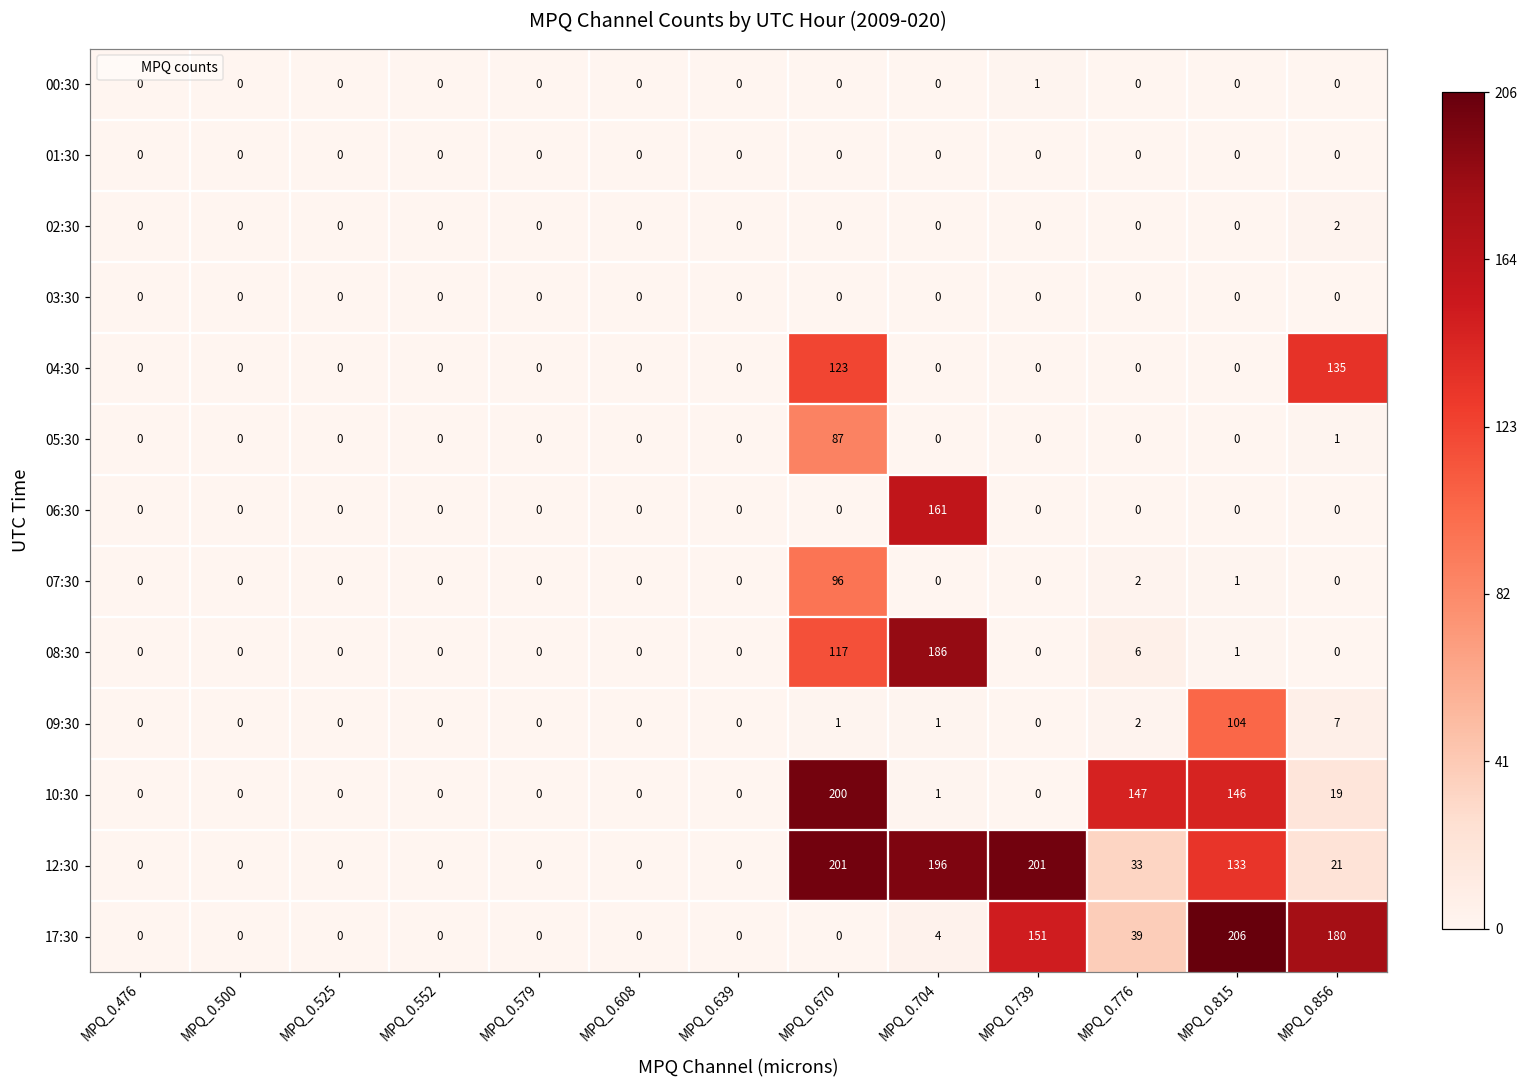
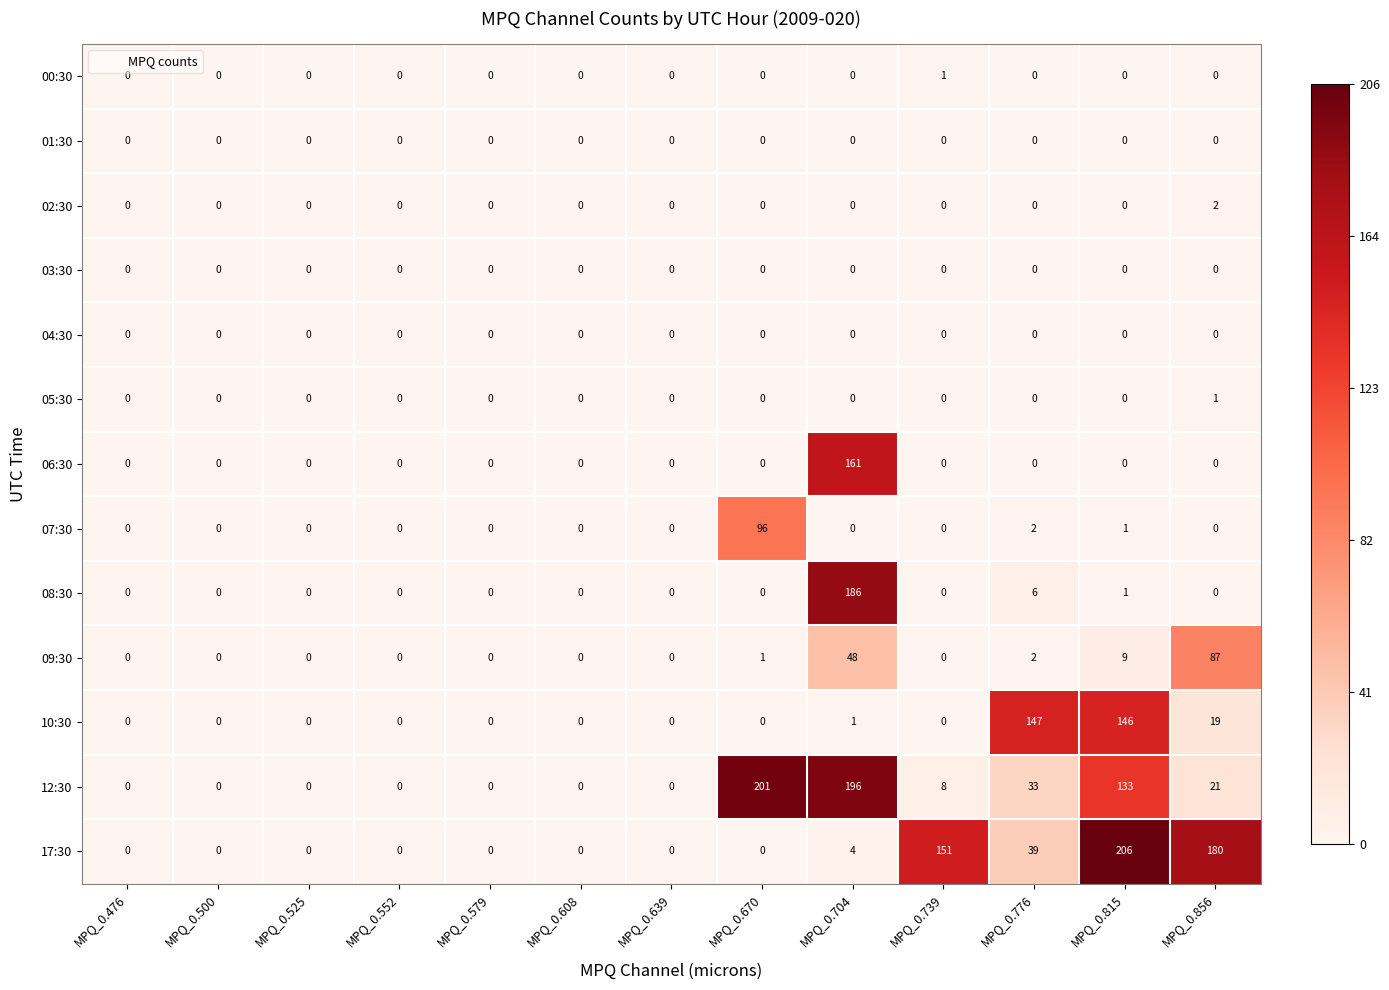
  {
    "00:30": {
      "MPQ_0.500": 0,
      "MPQ_0.525": 0,
      "MPQ_0.552": 0,
      "MPQ_0.579": 0,
      "MPQ_0.608": 0,
      "MPQ_0.639": 0,
      "MPQ_0.670": 0,
      "MPQ_0.704": 0,
      "MPQ_0.739": 1,
      "MPQ_0.776": 0,
      "MPQ_0.815": 0,
      "MPQ_0.856": 0
    },
    "01:30": {
      "MPQ_0.476": 0,
      "MPQ_0.500": 0,
      "MPQ_0.525": 0,
      "MPQ_0.552": 0,
      "MPQ_0.579": 0,
      "MPQ_0.608": 0,
      "MPQ_0.639": 0,
      "MPQ_0.670": 0,
      "MPQ_0.704": 0,
      "MPQ_0.739": 0,
      "MPQ_0.776": 0,
      "MPQ_0.815": 0,
      "MPQ_0.856": 0
    },
    "02:30": {
      "MPQ_0.476": 0,
      "MPQ_0.500": 0,
      "MPQ_0.525": 0,
      "MPQ_0.552": 0,
      "MPQ_0.579": 0,
      "MPQ_0.608": 0,
      "MPQ_0.639": 0,
      "MPQ_0.670": 0,
      "MPQ_0.704": 0,
      "MPQ_0.739": 0,
      "MPQ_0.776": 0,
      "MPQ_0.815": 0,
      "MPQ_0.856": 2
    },
    "03:30": {
      "MPQ_0.476": 0,
      "MPQ_0.500": 0,
      "MPQ_0.525": 0,
      "MPQ_0.552": 0,
      "MPQ_0.579": 0,
      "MPQ_0.608": 0,
      "MPQ_0.639": 0,
      "MPQ_0.670": 0,
      "MPQ_0.704": 0,
      "MPQ_0.739": 0,
      "MPQ_0.776": 0,
      "MPQ_0.815": 0,
      "MPQ_0.856": 0
    },
    "04:30": {
      "MPQ_0.476": 0,
      "MPQ_0.500": 0,
      "MPQ_0.525": 0,
      "MPQ_0.552": 0,
      "MPQ_0.579": 0,
      "MPQ_0.608": 0,
      "MPQ_0.639": 0,
-     "MPQ_0.670": 123,
+     "MPQ_0.670": 0,
      "MPQ_0.704": 0,
      "MPQ_0.739": 0,
      "MPQ_0.776": 0,
      "MPQ_0.815": 0,
-     "MPQ_0.856": 135
+     "MPQ_0.856": 0
    },
    "05:30": {
      "MPQ_0.476": 0,
      "MPQ_0.500": 0,
      "MPQ_0.525": 0,
      "MPQ_0.552": 0,
      "MPQ_0.579": 0,
      "MPQ_0.608": 0,
      "MPQ_0.639": 0,
-     "MPQ_0.670": 87,
+     "MPQ_0.670": 0,
      "MPQ_0.704": 0,
      "MPQ_0.739": 0,
      "MPQ_0.776": 0,
      "MPQ_0.815": 0,
      "MPQ_0.856": 1
    },
    "06:30": {
      "MPQ_0.476": 0,
      "MPQ_0.500": 0,
      "MPQ_0.525": 0,
      "MPQ_0.552": 0,
      "MPQ_0.579": 0,
      "MPQ_0.608": 0,
      "MPQ_0.639": 0,
      "MPQ_0.670": 0,
      "MPQ_0.704": 161,
      "MPQ_0.739": 0,
      "MPQ_0.776": 0,
      "MPQ_0.815": 0,
      "MPQ_0.856": 0
    },
    "07:30": {
      "MPQ_0.476": 0,
      "MPQ_0.500": 0,
      "MPQ_0.525": 0,
      "MPQ_0.552": 0,
      "MPQ_0.579": 0,
      "MPQ_0.608": 0,
      "MPQ_0.639": 0,
      "MPQ_0.670": 96,
      "MPQ_0.704": 0,
      "MPQ_0.739": 0,
      "MPQ_0.776": 2,
      "MPQ_0.815": 1,
      "MPQ_0.856": 0
    },
    "08:30": {
      "MPQ_0.476": 0,
      "MPQ_0.500": 0,
      "MPQ_0.525": 0,
      "MPQ_0.552": 0,
      "MPQ_0.579": 0,
      "MPQ_0.608": 0,
      "MPQ_0.639": 0,
-     "MPQ_0.670": 117,
+     "MPQ_0.670": 0,
      "MPQ_0.704": 186,
      "MPQ_0.739": 0,
      "MPQ_0.776": 6,
      "MPQ_0.815": 1,
      "MPQ_0.856": 0
    },
    "09:30": {
      "MPQ_0.476": 0,
      "MPQ_0.500": 0,
      "MPQ_0.525": 0,
      "MPQ_0.552": 0,
      "MPQ_0.579": 0,
      "MPQ_0.608": 0,
      "MPQ_0.639": 0,
      "MPQ_0.670": 1,
-     "MPQ_0.704": 1,
+     "MPQ_0.704": 48,
      "MPQ_0.739": 0,
      "MPQ_0.776": 2,
-     "MPQ_0.815": 104,
-     "MPQ_0.856": 7
+     "MPQ_0.815": 9,
+     "MPQ_0.856": 87
    },
    "10:30": {
      "MPQ_0.476": 0,
      "MPQ_0.500": 0,
      "MPQ_0.525": 0,
      "MPQ_0.552": 0,
      "MPQ_0.579": 0,
      "MPQ_0.608": 0,
      "MPQ_0.639": 0,
-     "MPQ_0.670": 200,
+     "MPQ_0.670": 0,
      "MPQ_0.704": 1,
      "MPQ_0.739": 0,
      "MPQ_0.776": 147,
      "MPQ_0.815": 146,
      "MPQ_0.856": 19
    },
    "12:30": {
      "MPQ_0.476": 0,
      "MPQ_0.500": 0,
      "MPQ_0.525": 0,
      "MPQ_0.552": 0,
      "MPQ_0.579": 0,
      "MPQ_0.608": 0,
      "MPQ_0.639": 0,
      "MPQ_0.670": 201,
      "MPQ_0.704": 196,
-     "MPQ_0.739": 201,
+     "MPQ_0.739": 8,
      "MPQ_0.776": 33,
      "MPQ_0.815": 133,
      "MPQ_0.856": 21
    },
    "17:30": {
      "MPQ_0.476": 0,
      "MPQ_0.500": 0,
      "MPQ_0.525": 0,
      "MPQ_0.552": 0,
      "MPQ_0.579": 0,
      "MPQ_0.608": 0,
      "MPQ_0.639": 0,
      "MPQ_0.670": 0,
      "MPQ_0.704": 4,
      "MPQ_0.739": 151,
      "MPQ_0.776": 39,
      "MPQ_0.815": 206,
      "MPQ_0.856": 180
    }
  }
